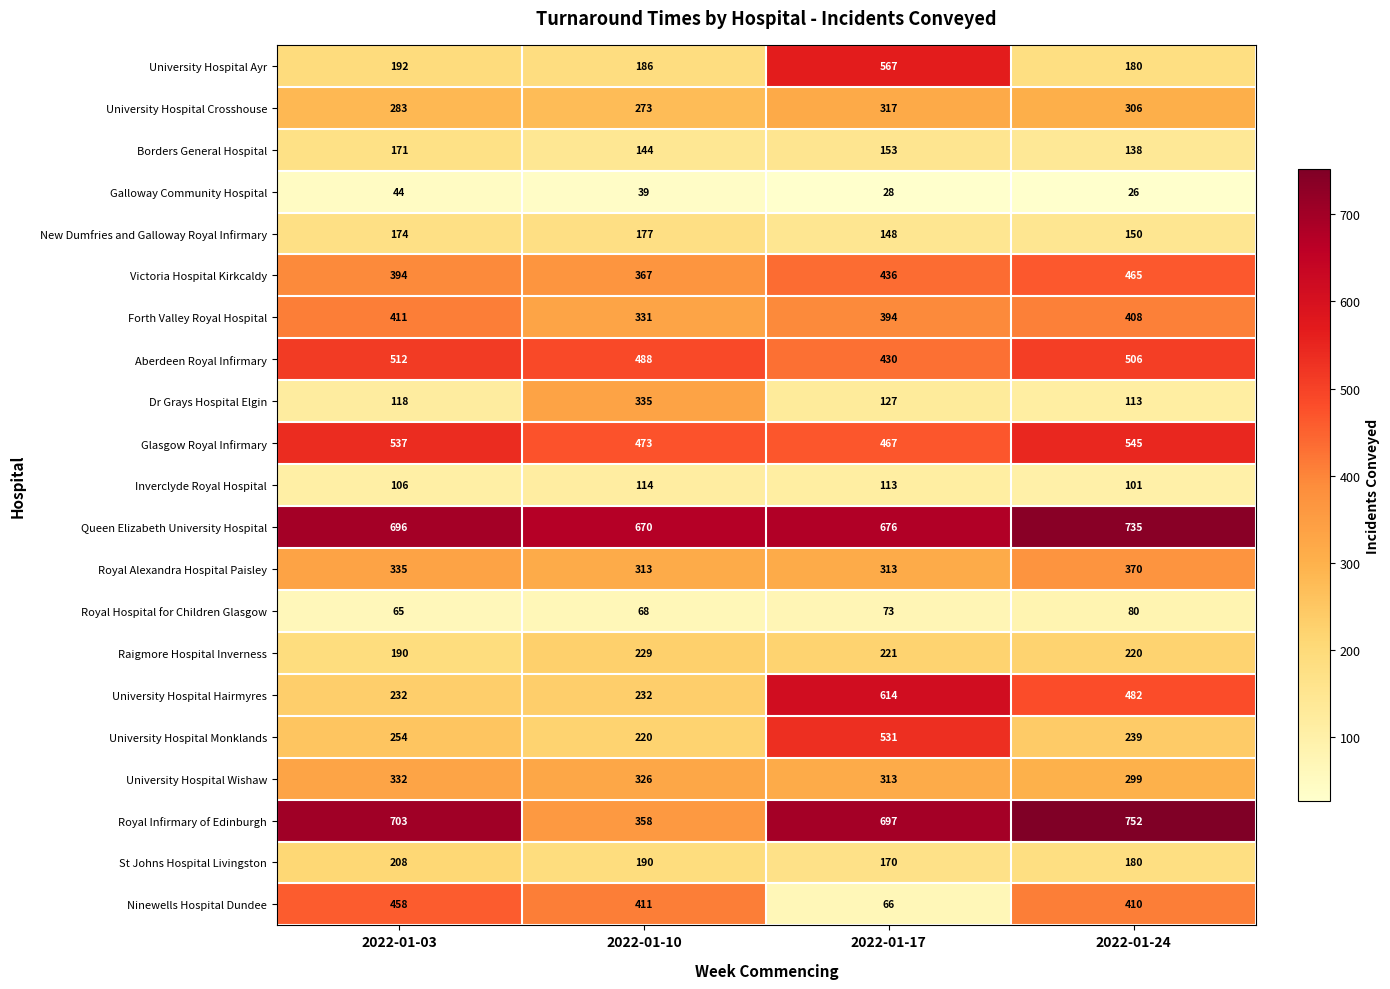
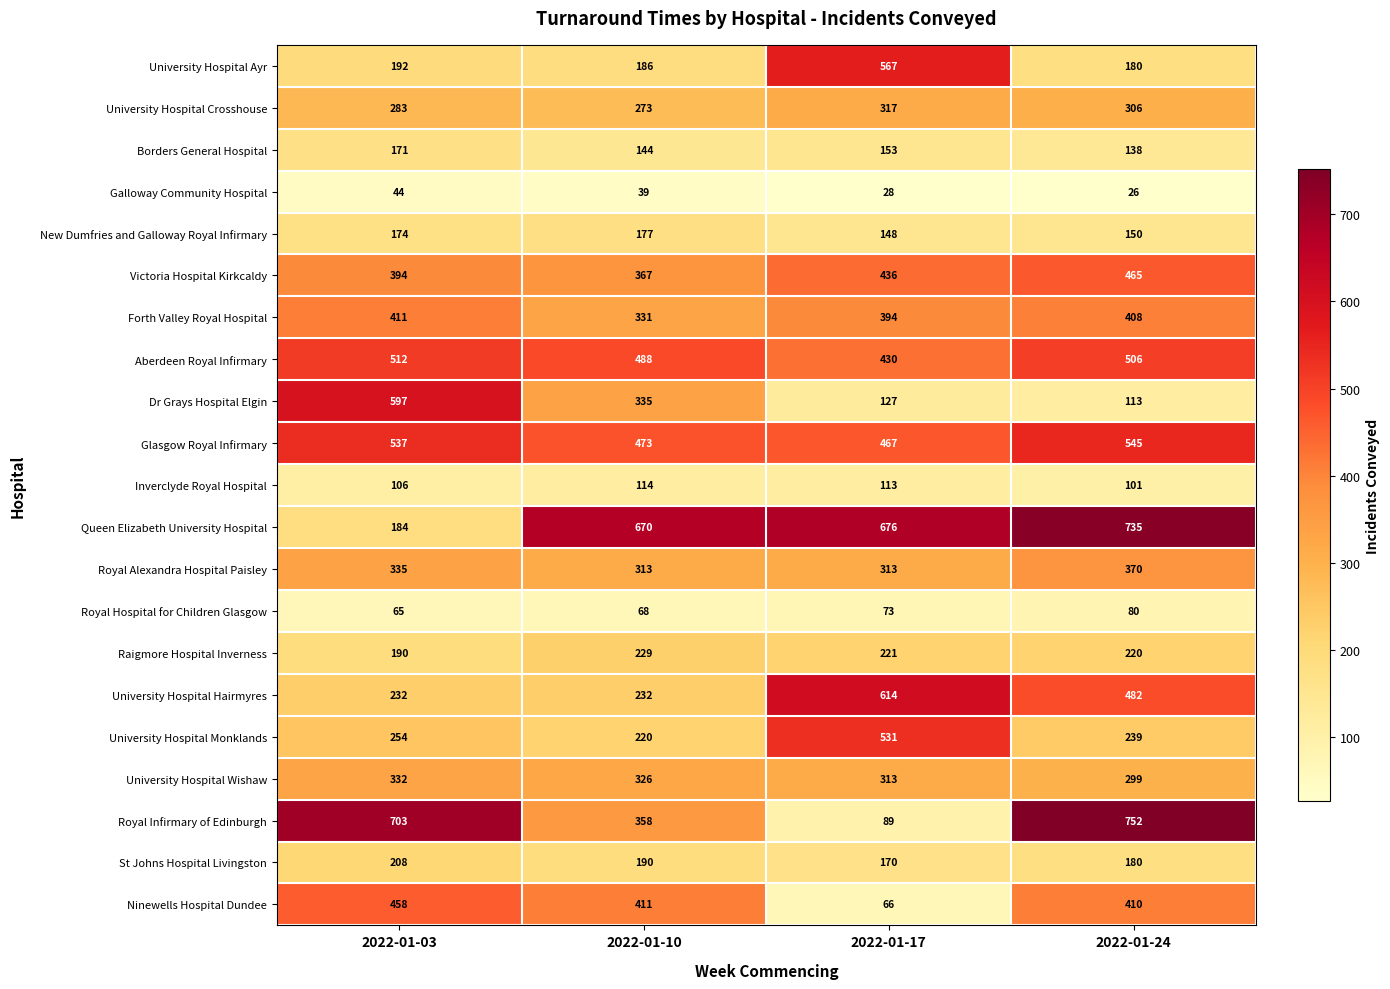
  {
    "University Hospital Ayr": {
      "2022-01-03": 192,
      "2022-01-10": 186,
      "2022-01-17": 567,
      "2022-01-24": 180
    },
    "University Hospital Crosshouse": {
      "2022-01-03": 283,
      "2022-01-10": 273,
      "2022-01-17": 317,
      "2022-01-24": 306
    },
    "Borders General Hospital": {
      "2022-01-03": 171,
      "2022-01-10": 144,
      "2022-01-17": 153,
      "2022-01-24": 138
    },
    "Galloway Community Hospital": {
      "2022-01-03": 44,
      "2022-01-10": 39,
      "2022-01-17": 28,
      "2022-01-24": 26
    },
    "New Dumfries and Galloway Royal Infirmary": {
      "2022-01-03": 174,
      "2022-01-10": 177,
      "2022-01-17": 148,
      "2022-01-24": 150
    },
    "Victoria Hospital Kirkcaldy": {
      "2022-01-03": 394,
      "2022-01-10": 367,
      "2022-01-17": 436,
      "2022-01-24": 465
    },
    "Forth Valley Royal Hospital": {
      "2022-01-03": 411,
      "2022-01-10": 331,
      "2022-01-17": 394,
      "2022-01-24": 408
    },
    "Aberdeen Royal Infirmary": {
      "2022-01-03": 512,
      "2022-01-10": 488,
      "2022-01-17": 430,
      "2022-01-24": 506
    },
    "Dr Grays Hospital Elgin": {
-     "2022-01-03": 118,
+     "2022-01-03": 597,
      "2022-01-10": 335,
      "2022-01-17": 127,
      "2022-01-24": 113
    },
    "Glasgow Royal Infirmary": {
      "2022-01-03": 537,
      "2022-01-10": 473,
      "2022-01-17": 467,
      "2022-01-24": 545
    },
    "Inverclyde Royal Hospital": {
      "2022-01-03": 106,
      "2022-01-10": 114,
      "2022-01-17": 113,
      "2022-01-24": 101
    },
    "Queen Elizabeth University Hospital": {
-     "2022-01-03": 696,
+     "2022-01-03": 184,
      "2022-01-10": 670,
      "2022-01-17": 676,
      "2022-01-24": 735
    },
    "Royal Alexandra Hospital Paisley": {
      "2022-01-03": 335,
      "2022-01-10": 313,
      "2022-01-17": 313,
      "2022-01-24": 370
    },
    "Royal Hospital for Children Glasgow": {
      "2022-01-03": 65,
      "2022-01-10": 68,
      "2022-01-17": 73,
      "2022-01-24": 80
    },
    "Raigmore Hospital Inverness": {
      "2022-01-03": 190,
      "2022-01-10": 229,
      "2022-01-17": 221,
      "2022-01-24": 220
    },
    "University Hospital Hairmyres": {
      "2022-01-03": 232,
      "2022-01-10": 232,
      "2022-01-17": 614,
      "2022-01-24": 482
    },
    "University Hospital Monklands": {
      "2022-01-03": 254,
      "2022-01-10": 220,
      "2022-01-17": 531,
      "2022-01-24": 239
    },
    "University Hospital Wishaw": {
      "2022-01-03": 332,
      "2022-01-10": 326,
      "2022-01-17": 313,
      "2022-01-24": 299
    },
    "Royal Infirmary of Edinburgh": {
      "2022-01-03": 703,
      "2022-01-10": 358,
-     "2022-01-17": 697,
+     "2022-01-17": 89,
      "2022-01-24": 752
    },
    "St Johns Hospital Livingston": {
      "2022-01-03": 208,
      "2022-01-10": 190,
      "2022-01-17": 170,
      "2022-01-24": 180
    },
    "Ninewells Hospital Dundee": {
      "2022-01-03": 458,
      "2022-01-10": 411,
      "2022-01-17": 66,
      "2022-01-24": 410
    }
  }
